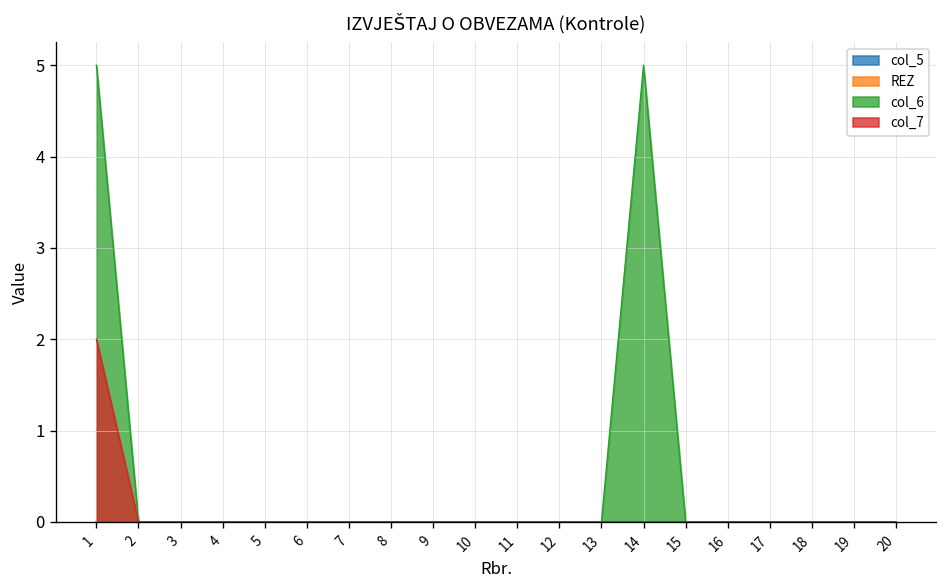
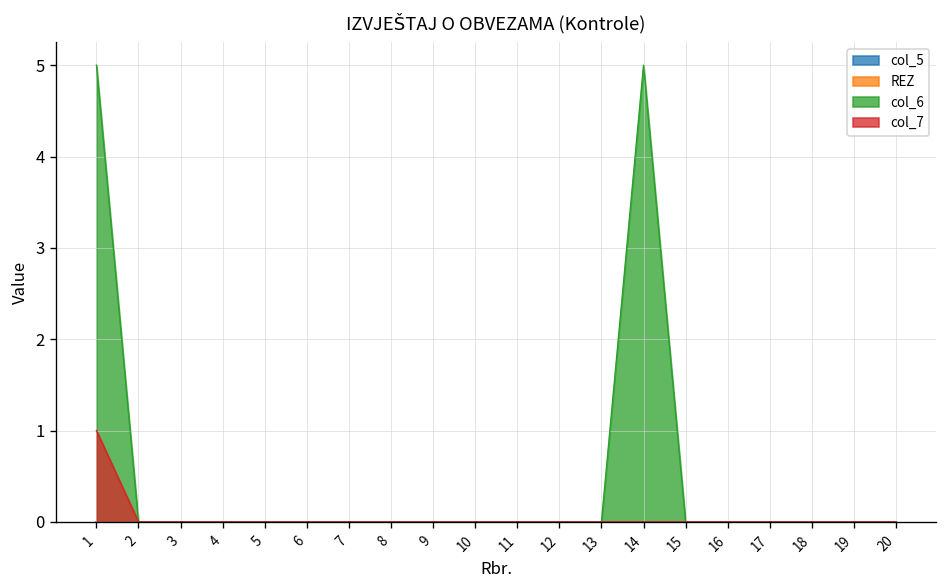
  {
    "REZ": {
      "1": 0
    },
    "col_6": {
      "1": 5,
      "14": 5
    },
    "col_7": {
-     "1": 2
+     "1": 1
    }
  }
